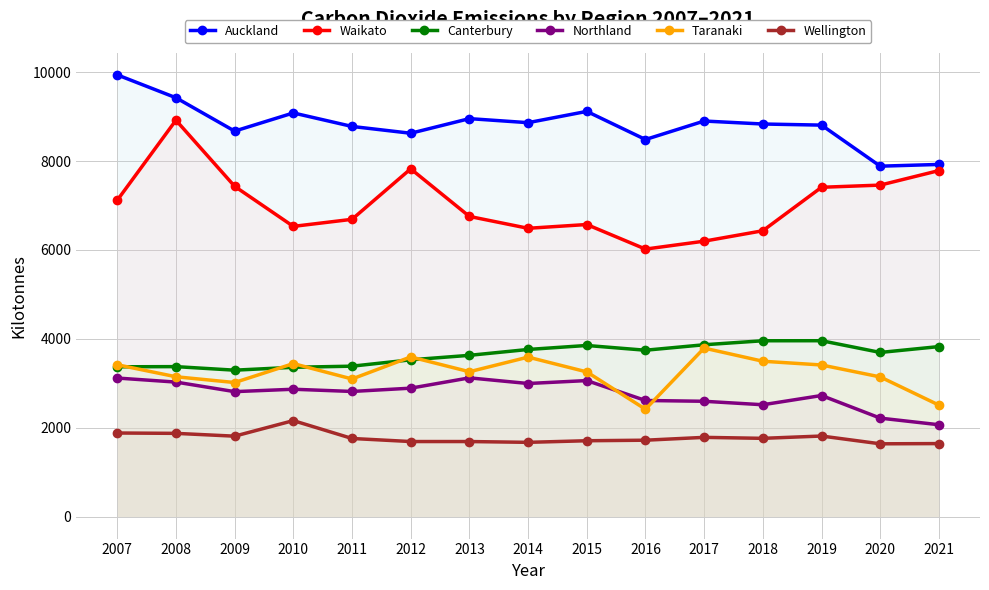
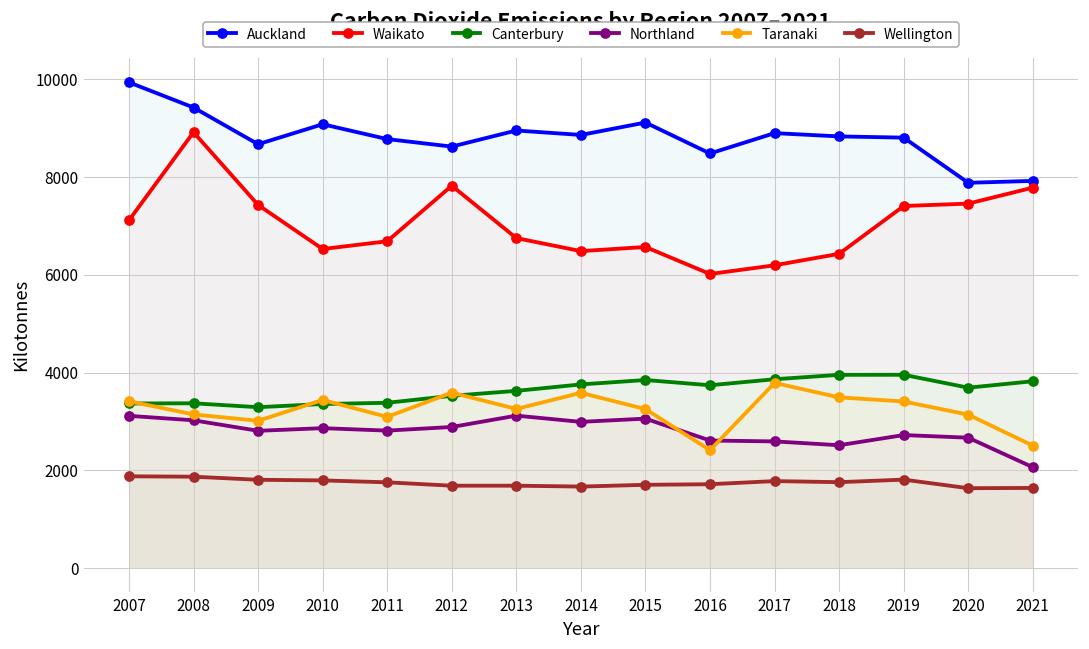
  {
    "Auckland": {
      "2007": 9900,
      "2008": 9400,
      "2009": 8700,
      "2010": 9100,
      "2011": 8800,
      "2012": 8600,
      "2013": 9000,
      "2014": 8900,
      "2015": 9100,
      "2016": 8500,
      "2017": 8900,
      "2018": 8800,
      "2019": 8800,
      "2020": 7900,
      "2021": 7900
    },
    "Waikato": {
      "2007": 7100,
      "2008": 8900,
      "2009": 7400,
      "2010": 6500,
      "2011": 6700,
      "2012": 7800,
      "2013": 6800,
      "2014": 6500,
      "2015": 6600,
      "2016": 6000,
      "2017": 6200,
      "2018": 6400,
      "2019": 7400,
      "2020": 7500,
      "2021": 7800
    },
    "Canterbury": {
      "2008": 3400,
      "2009": 3300,
      "2010": 3400,
      "2011": 3400,
      "2012": 3500,
      "2013": 3600,
      "2014": 3800,
      "2015": 3800,
      "2016": 3700,
      "2017": 3900,
      "2018": 4000,
      "2019": 4000,
      "2020": 3700,
      "2021": 3800
    },
    "Northland": {
      "2007": 3100,
      "2008": 3000,
      "2009": 2800,
      "2010": 2900,
      "2011": 2800,
      "2012": 2900,
      "2013": 3100,
      "2014": 3000,
      "2015": 3100,
      "2016": 2600,
      "2017": 2600,
      "2018": 2500,
      "2019": 2700,
-     "2020": 2200,
+     "2020": 2700,
      "2021": 2100
    },
    "Taranaki": {
      "2008": 3100,
      "2009": 3000,
      "2010": 3400,
      "2011": 3100,
      "2012": 3600,
      "2013": 3300,
      "2014": 3600,
      "2015": 3300,
      "2016": 2400,
      "2017": 3800,
      "2018": 3500,
      "2019": 3400,
      "2020": 3100,
      "2021": 2500
    },
    "Wellington": {
      "2007": 1900,
      "2008": 1900,
      "2009": 1800,
-     "2010": 2200,
+     "2010": 1800,
      "2011": 1800,
      "2012": 1700,
      "2013": 1700,
      "2014": 1700,
      "2015": 1700,
      "2016": 1700,
      "2017": 1800,
      "2018": 1800,
      "2019": 1800,
      "2020": 1600,
      "2021": 1600
    }
  }
